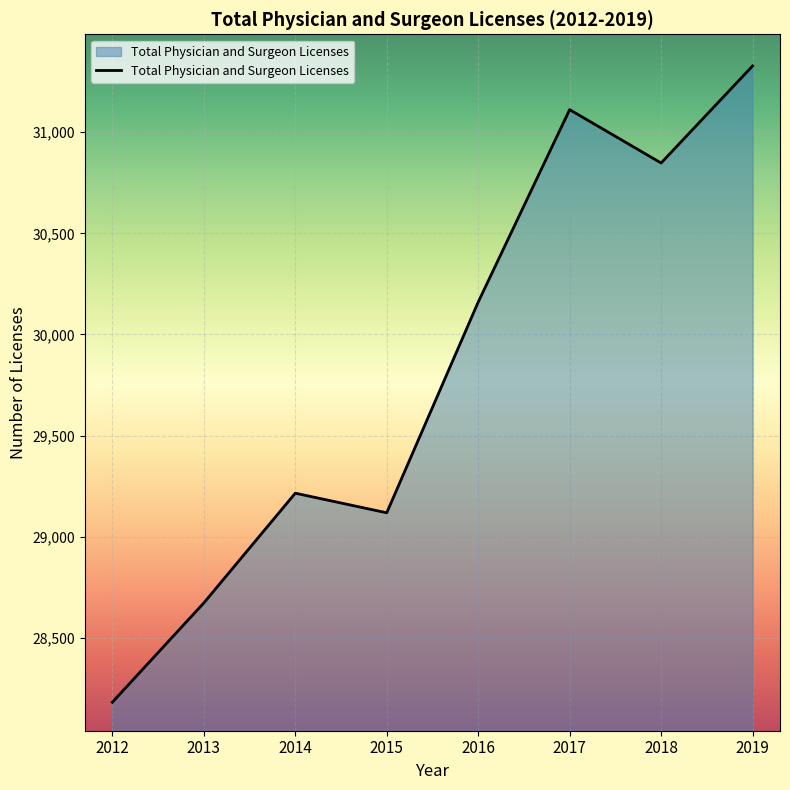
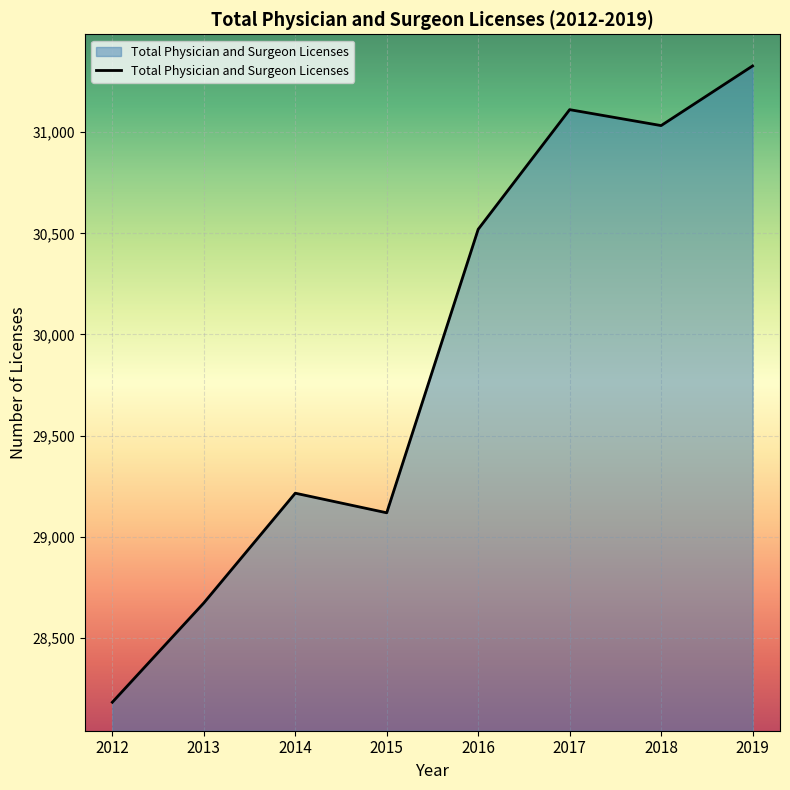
  {
    "2012": "28,180",
    "2013": "28,670",
    "2014": "29,210",
    "2015": "29,120",
-   "2016": "30,160",
+   "2016": "30,520",
    "2017": "31,110",
-   "2018": "30,850",
+   "2018": "31,030",
    "2019": "31,330"
  }
